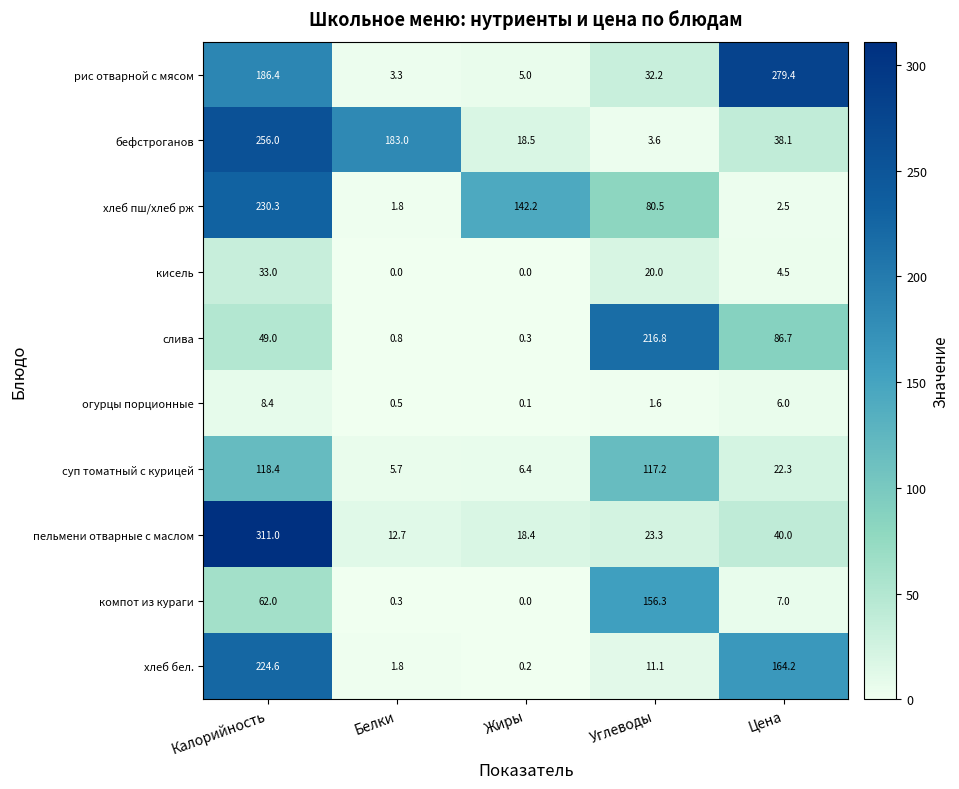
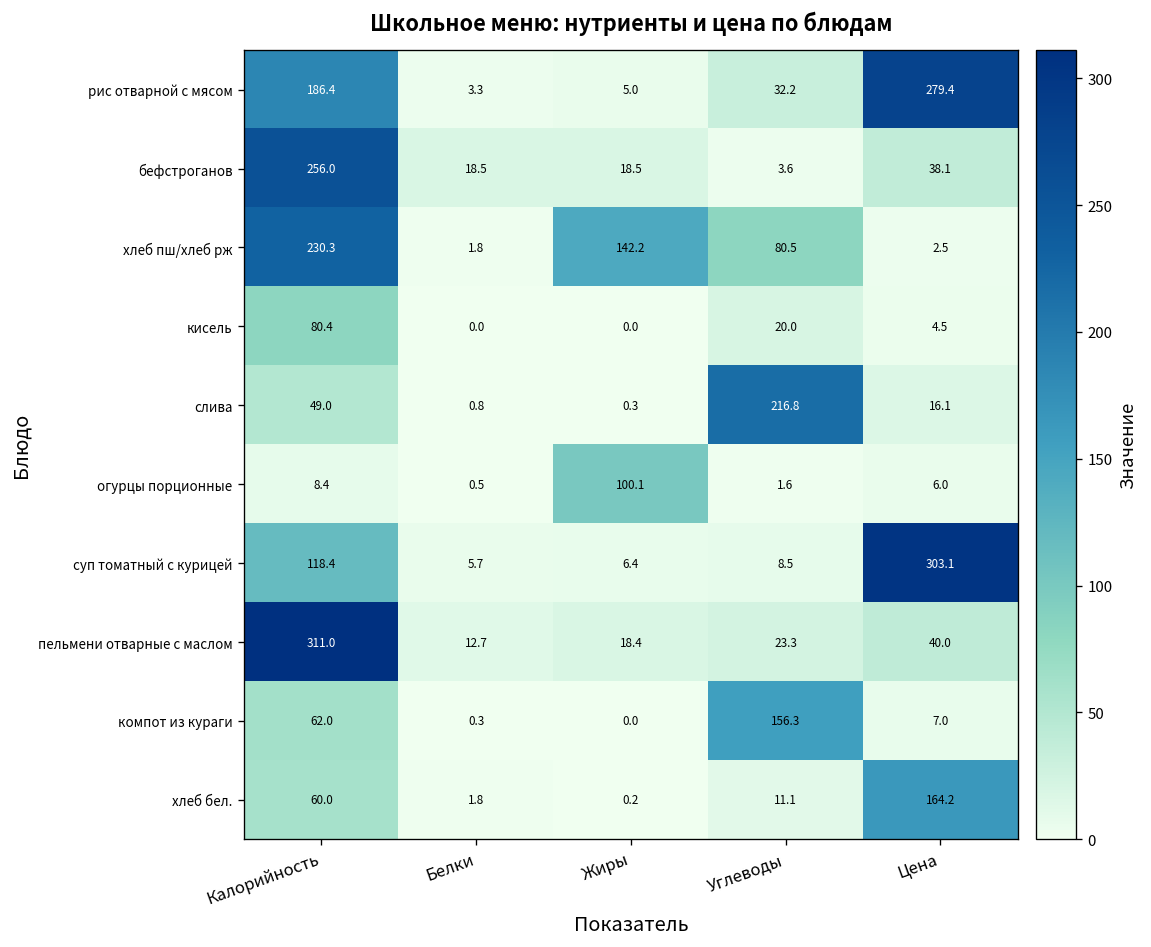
  {
    "рис отварной с мясом": {
      "Калорийность": 186.4,
      "Белки": 3.3,
      "Жиры": 5.0,
      "Углеводы": 32.2,
      "Цена": 279.4
    },
    "бефстроганов": {
      "Калорийность": 256.0,
-     "Белки": 183.0,
+     "Белки": 18.5,
      "Жиры": 18.5,
      "Углеводы": 3.6,
      "Цена": 38.1
    },
    "хлеб пш/хлеб рж": {
      "Калорийность": 230.3,
      "Белки": 1.8,
      "Жиры": 142.2,
      "Углеводы": 80.5,
      "Цена": 2.5
    },
    "кисель": {
-     "Калорийность": 33.0,
+     "Калорийность": 80.4,
      "Белки": 0.0,
      "Жиры": 0.0,
      "Углеводы": 20.0,
      "Цена": 4.5
    },
    "слива": {
      "Калорийность": 49.0,
      "Белки": 0.8,
      "Жиры": 0.3,
      "Углеводы": 216.8,
-     "Цена": 86.7
+     "Цена": 16.1
    },
    "огурцы порционные": {
      "Калорийность": 8.4,
      "Белки": 0.5,
-     "Жиры": 0.1,
+     "Жиры": 100.1,
      "Углеводы": 1.6,
      "Цена": 6.0
    },
    "суп томатный с курицей": {
      "Калорийность": 118.4,
      "Белки": 5.7,
      "Жиры": 6.4,
-     "Углеводы": 117.2,
-     "Цена": 22.3
+     "Углеводы": 8.5,
+     "Цена": 303.1
    },
    "пельмени отварные с маслом": {
      "Калорийность": 311.0,
      "Белки": 12.7,
      "Жиры": 18.4,
      "Углеводы": 23.3,
      "Цена": 40.0
    },
    "компот из кураги": {
      "Калорийность": 62.0,
      "Белки": 0.3,
      "Жиры": 0.0,
      "Углеводы": 156.3,
      "Цена": 7.0
    },
    "хлеб бел.": {
-     "Калорийность": 224.6,
+     "Калорийность": 60.0,
      "Белки": 1.8,
      "Жиры": 0.2,
      "Углеводы": 11.1,
      "Цена": 164.2
    }
  }
